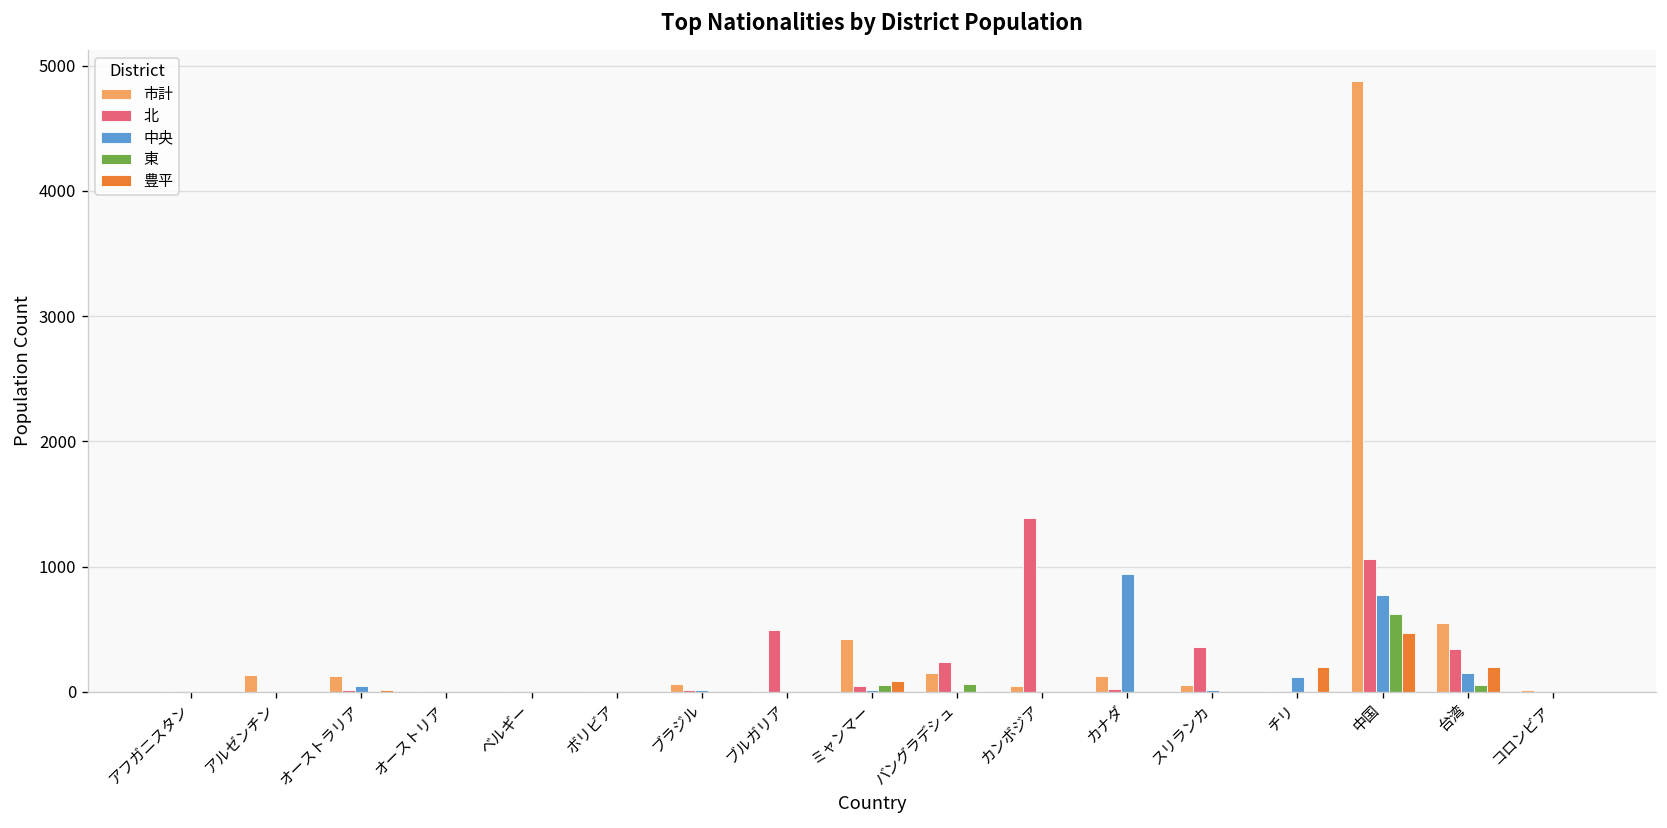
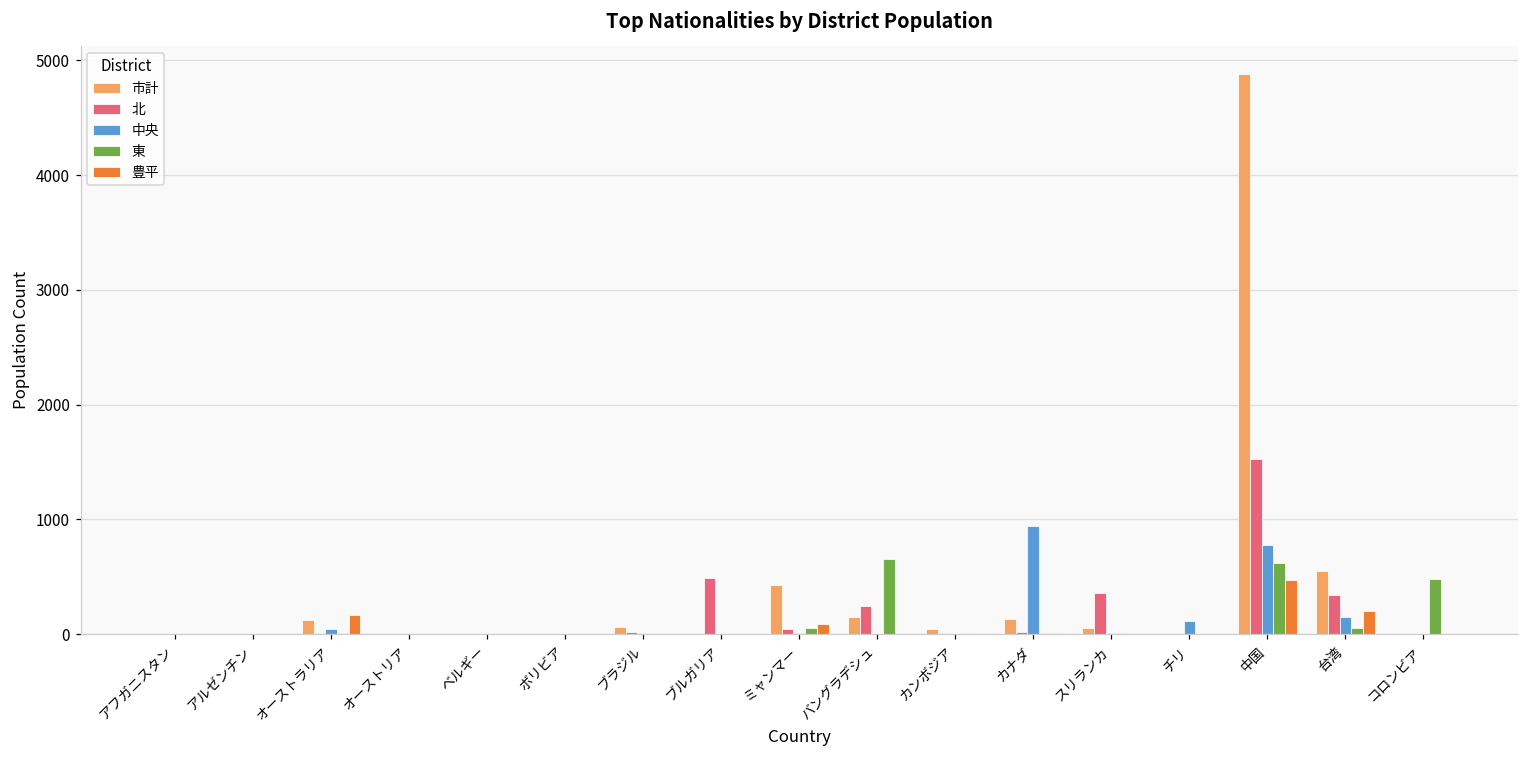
  {
    "市計": {
-     "アルゼンチン": 130,
+     "アルゼンチン": 10,
      "オーストラリア": 120,
      "ブラジル": 60,
      "ミャンマー": 430,
      "バングラデシュ": 150,
      "カンボジア": 40,
      "カナダ": 130,
      "スリランカ": 60,
      "中国": 4880,
      "台湾": 550
    },
    "北": {
      "アフガニスタン": 0,
      "オーストリア": 0,
      "ブルガリア": 490,
      "ミャンマー": 50,
      "バングラデシュ": 240,
-     "カンボジア": 1390,
+     "カンボジア": 10,
      "スリランカ": 360,
      "チリ": 0,
-     "中国": 1060,
+     "中国": 1530,
      "台湾": 350,
      "コロンビア": 0
    },
    "中央": {
      "アフガニスタン": 0,
      "アルゼンチン": 0,
      "オーストラリア": 50,
      "カナダ": 940,
      "チリ": 120,
      "中国": 770,
      "台湾": 150
    },
    "東": {
      "アフガニスタン": 0,
      "アルゼンチン": 0,
      "オーストリア": 0,
      "ベルギー": 0,
      "ボリビア": 0,
      "ミャンマー": 60,
-     "バングラデシュ": 70,
+     "バングラデシュ": 650,
      "中国": 620,
      "台湾": 60,
-     "コロンビア": 0
+     "コロンビア": 480
    },
    "豊平": {
      "アフガニスタン": 0,
-     "オーストラリア": 20,
+     "オーストラリア": 170,
      "ボリビア": 0,
      "ミャンマー": 90,
-     "チリ": 200,
+     "チリ": 0,
      "中国": 470,
      "台湾": 200
    }
  }
